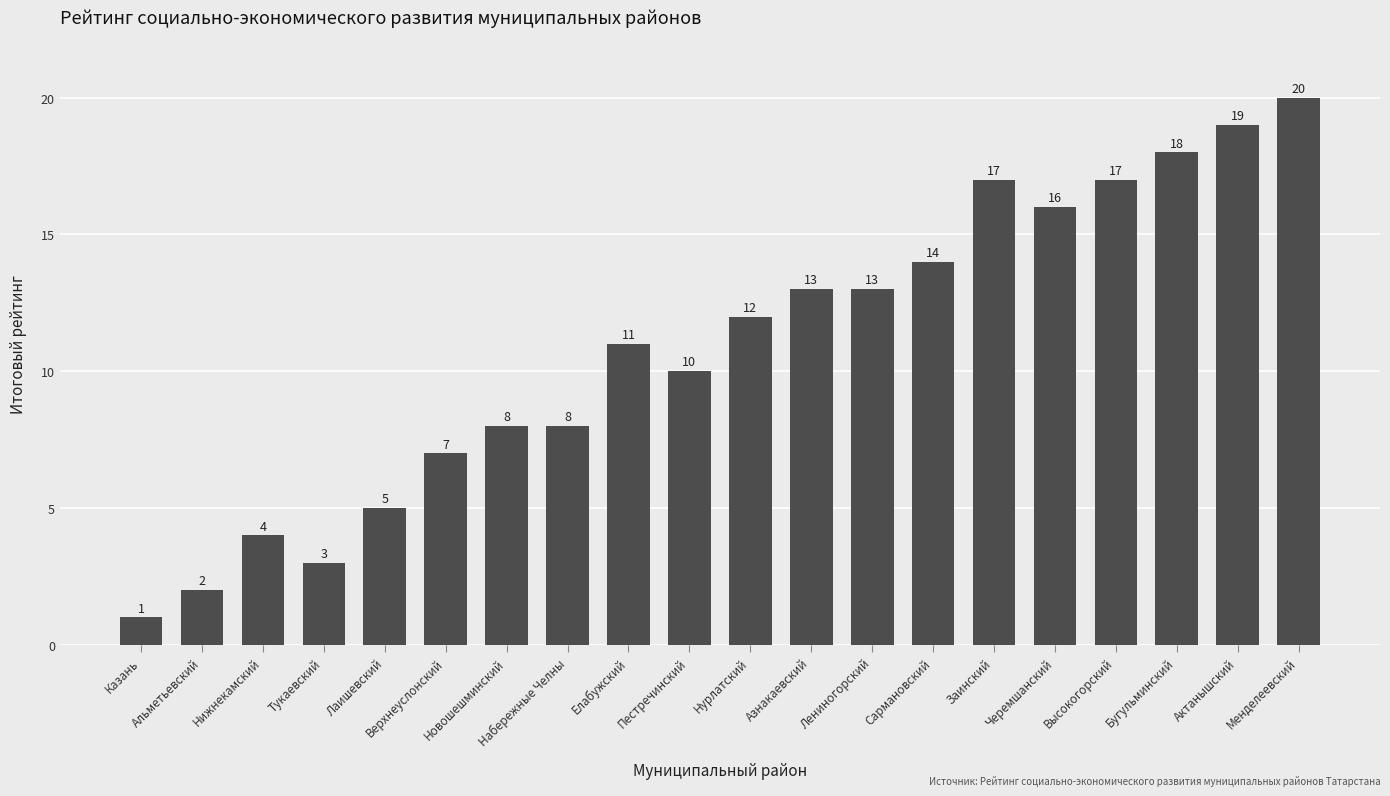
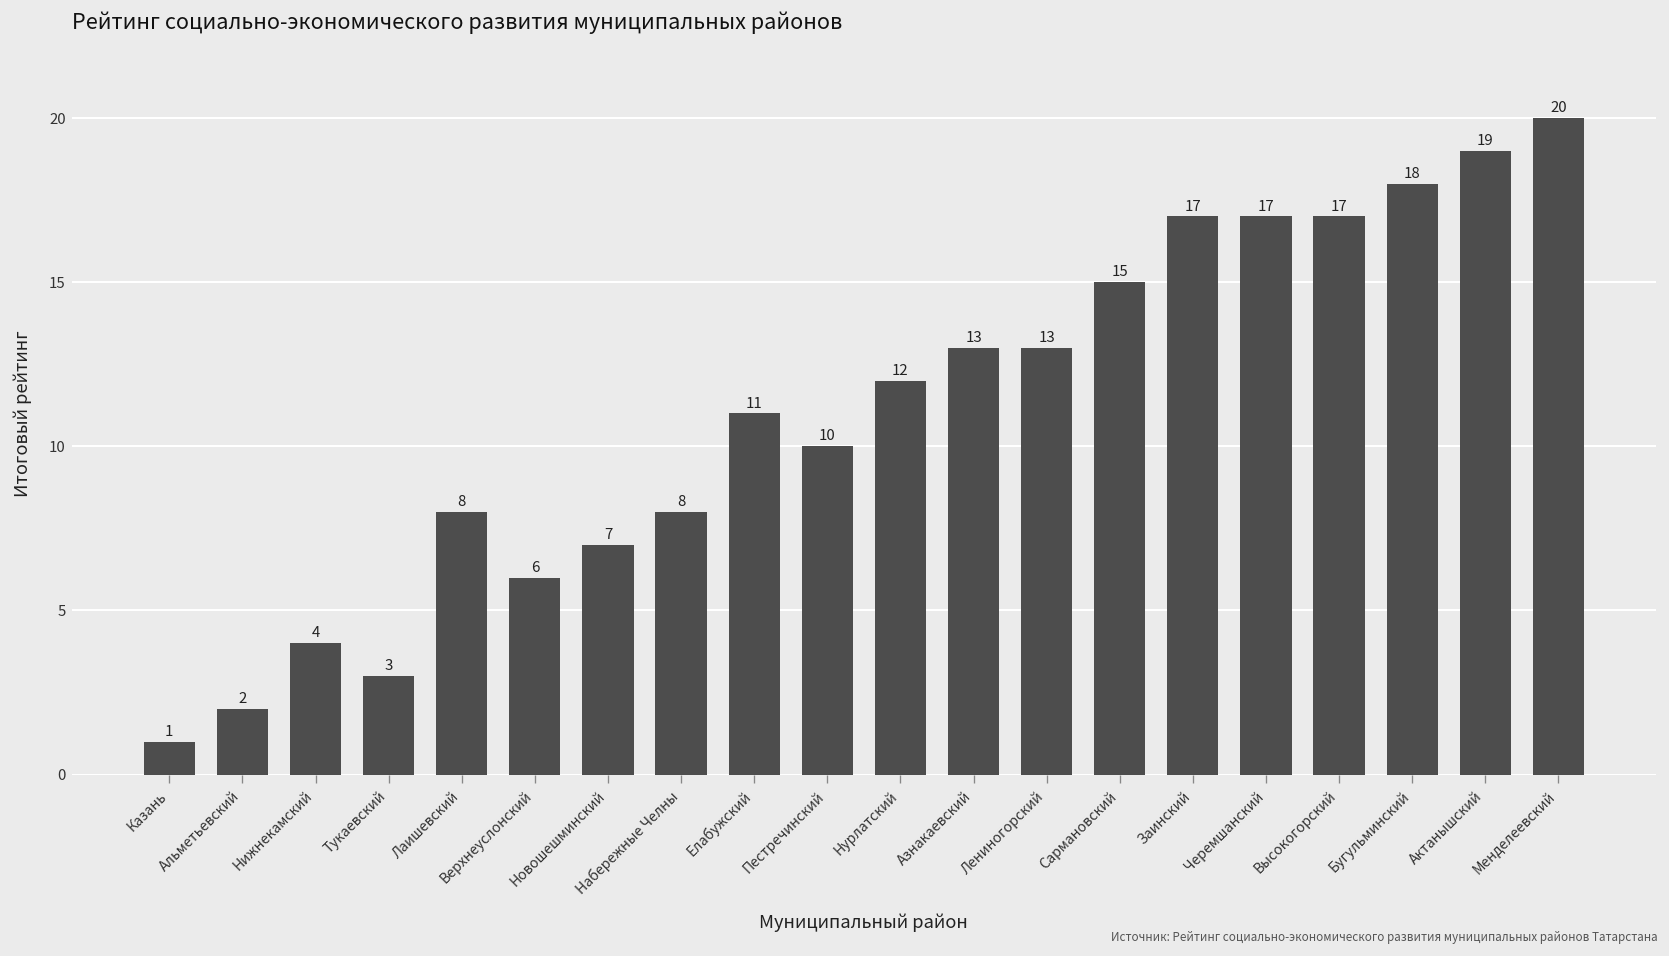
  {
    "Казань": 1,
    "Альметьевский": 2,
    "Нижнекамский": 4,
    "Тукаевский": 3,
-   "Лаишевский": 5,
-   "Верхнеуслонский": 7,
-   "Новошешминский": 8,
+   "Лаишевский": 8,
+   "Верхнеуслонский": 6,
+   "Новошешминский": 7,
    "Набережные Челны": 8,
    "Елабужский": 11,
    "Пестречинский": 10,
    "Нурлатский": 12,
    "Азнакаевский": 13,
    "Лениногорский": 13,
-   "Сармановский": 14,
+   "Сармановский": 15,
    "Заинский": 17,
-   "Черемшанский": 16,
+   "Черемшанский": 17,
    "Высокогорский": 17,
    "Бугульминский": 18,
    "Актанышский": 19,
    "Менделеевский": 20
  }
